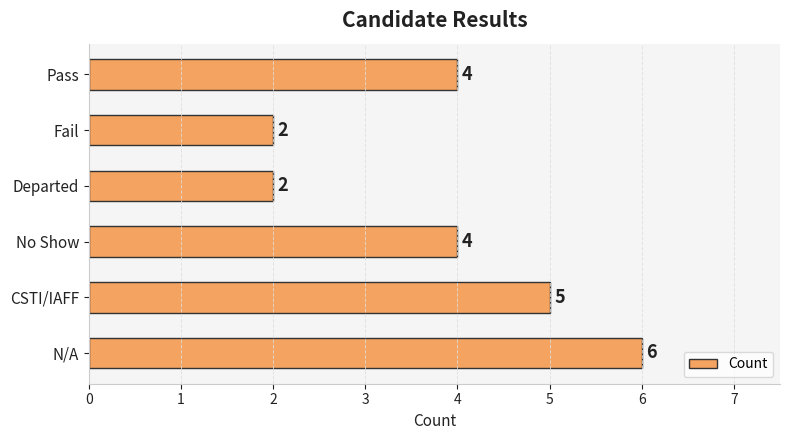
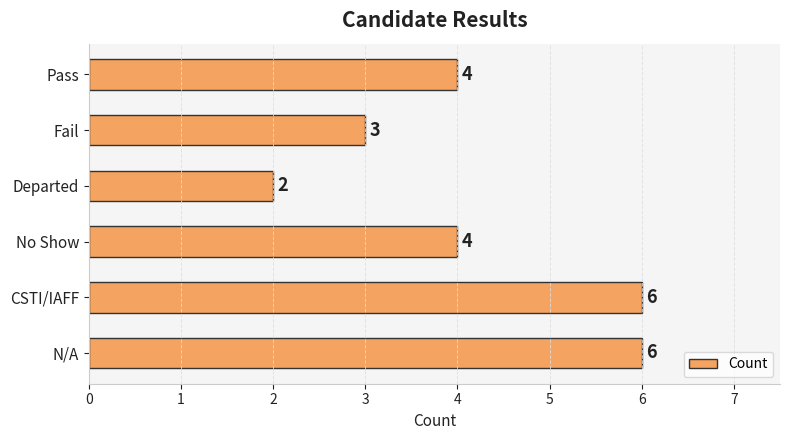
  {
    "Pass": 4,
-   "Fail": 2,
+   "Fail": 3,
    "Departed": 2,
    "No Show": 4,
-   "CSTI/IAFF": 5,
+   "CSTI/IAFF": 6,
    "N/A": 6
  }
